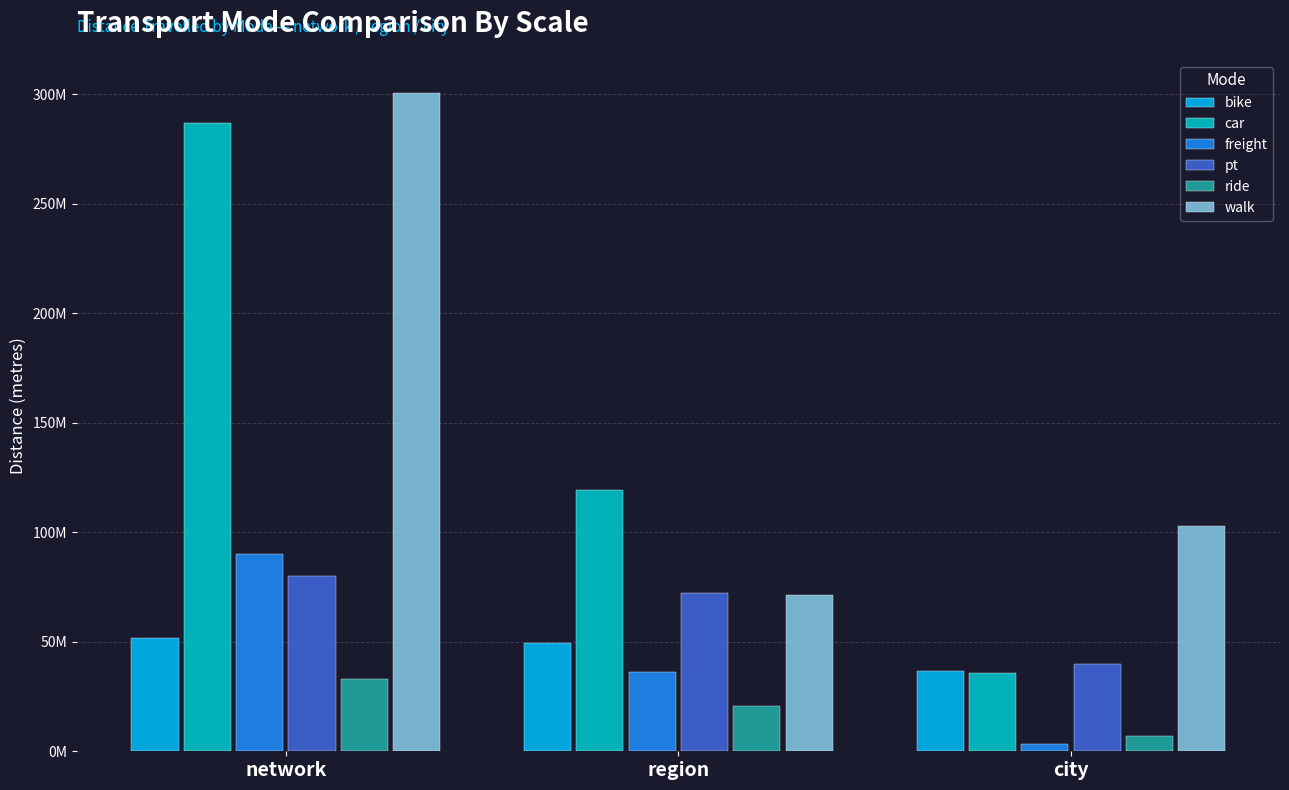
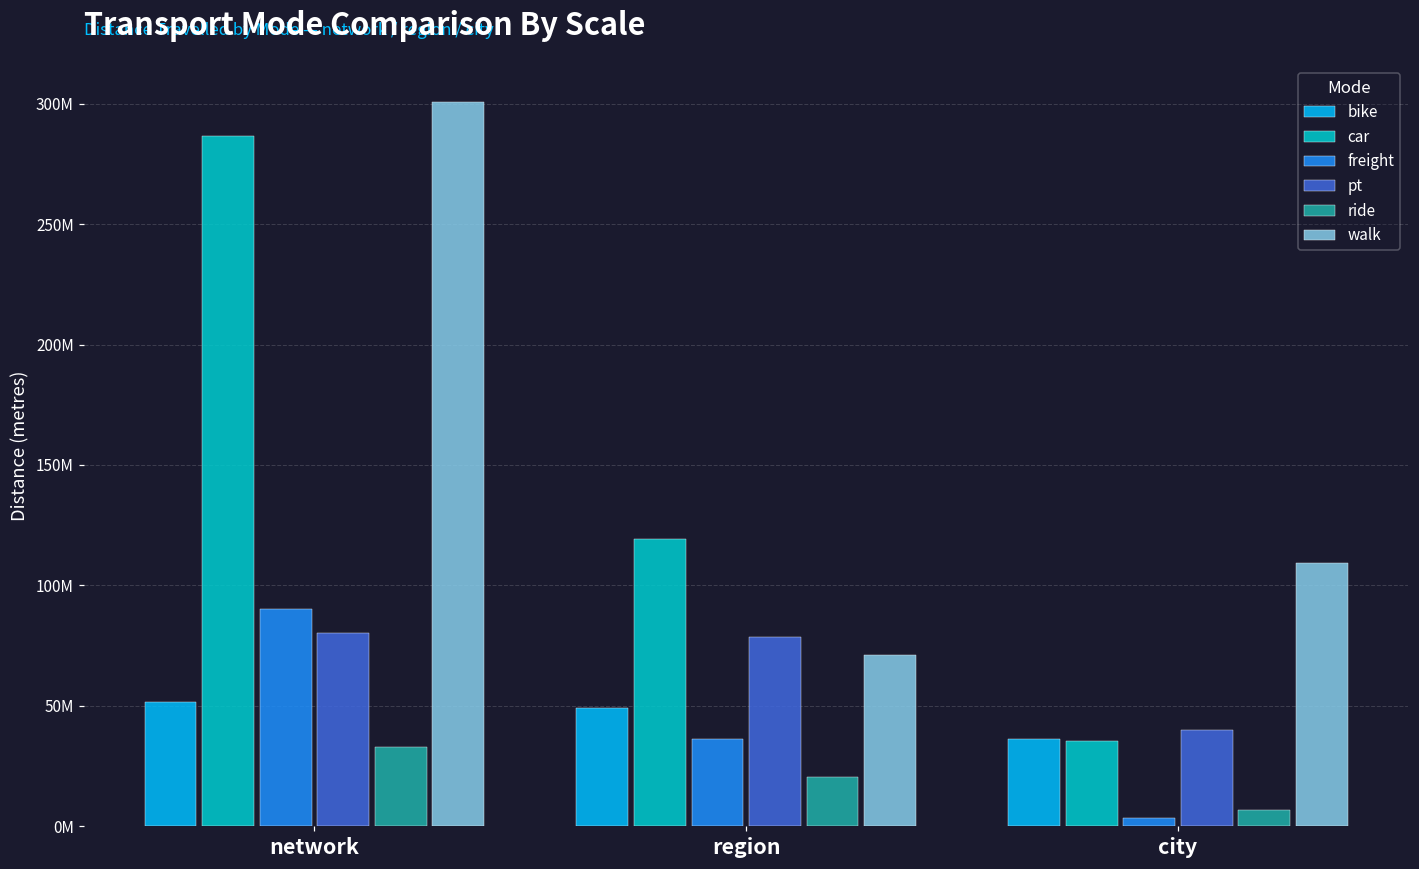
  {
    "pt": {
      "network": 80000000,
-     "region": 72000000,
+     "region": 79000000,
      "city": 40000000
    },
    "walk": {
      "network": 301000000,
      "region": 71000000,
-     "city": 103000000
+     "city": 109000000
    }
  }
